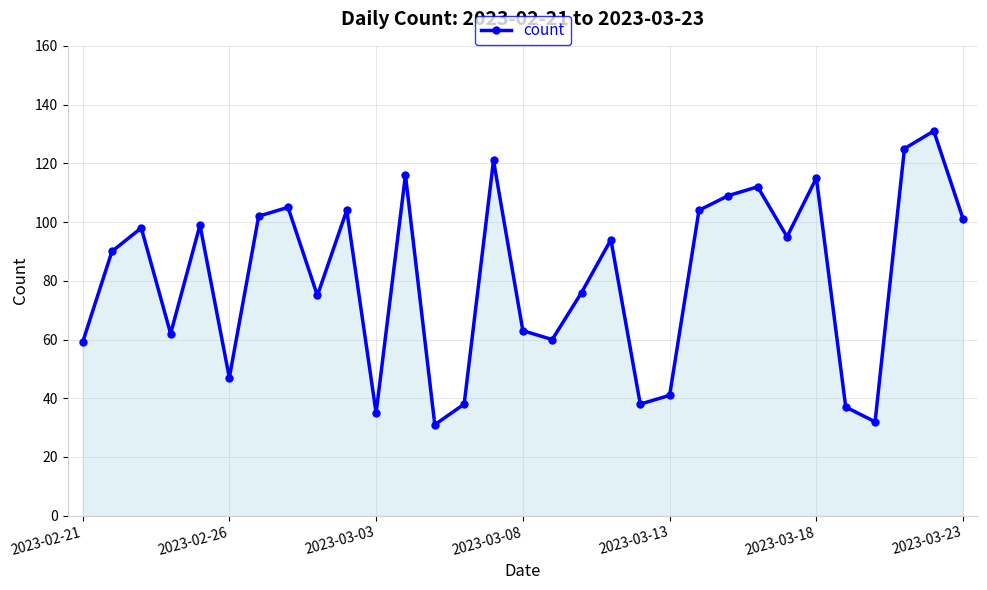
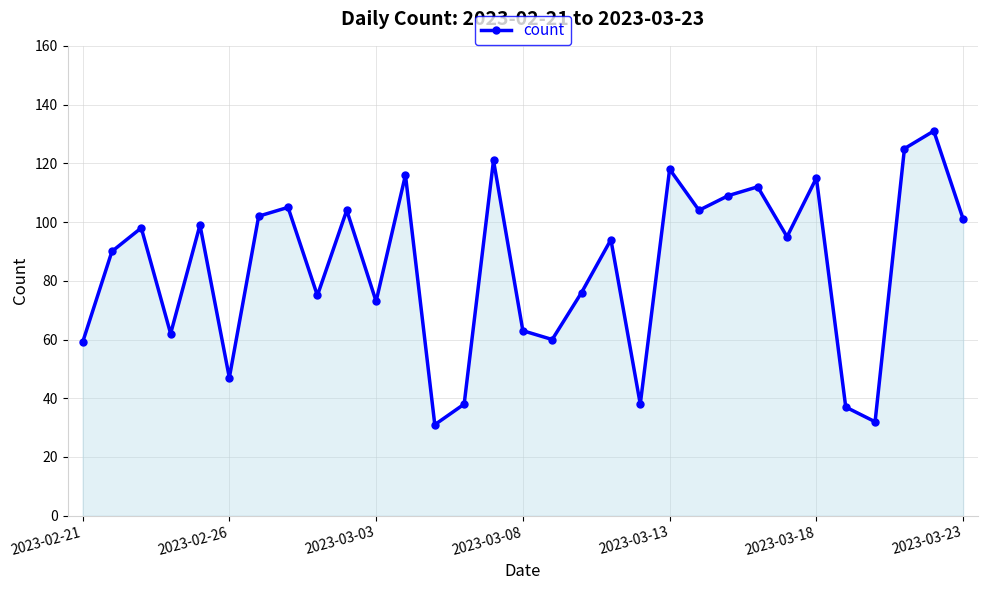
  {
    "2023-02-21": 59,
    "2023-02-26": 47,
-   "2023-03-03": 35,
+   "2023-03-03": 73,
    "2023-03-08": 63,
-   "2023-03-13": 41,
+   "2023-03-13": 118,
    "2023-03-18": 115,
    "2023-03-23": 101
  }
